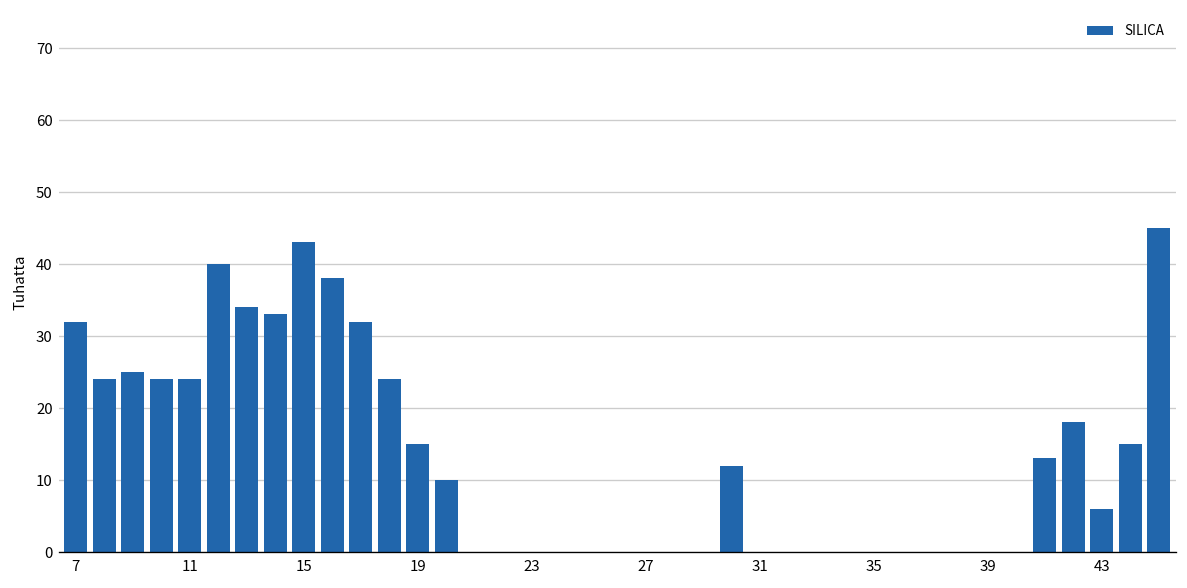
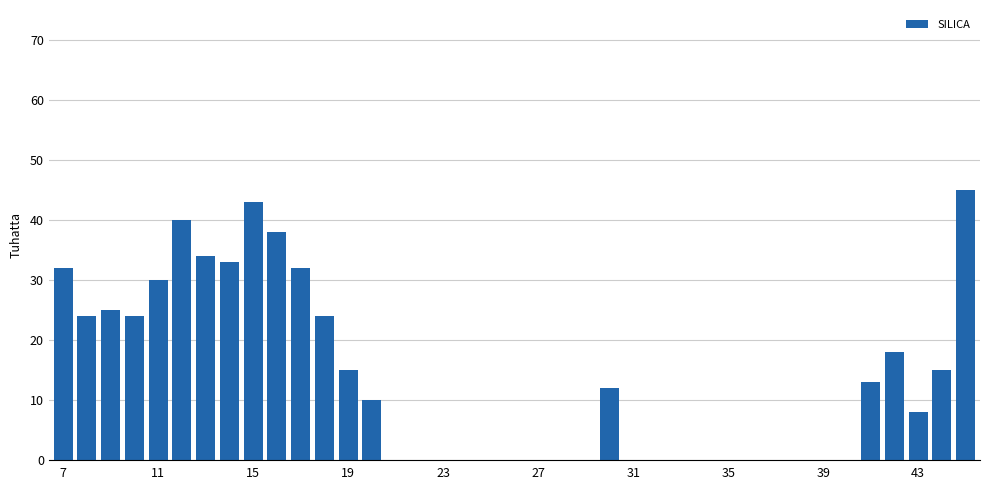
  {
    "7": 32,
-   "11": 24,
+   "11": 30,
    "15": 43,
    "19": 15,
    "23": 0,
    "27": 0,
    "31": 0,
    "35": 0,
    "39": 0,
-   "43": 6
+   "43": 8
  }
